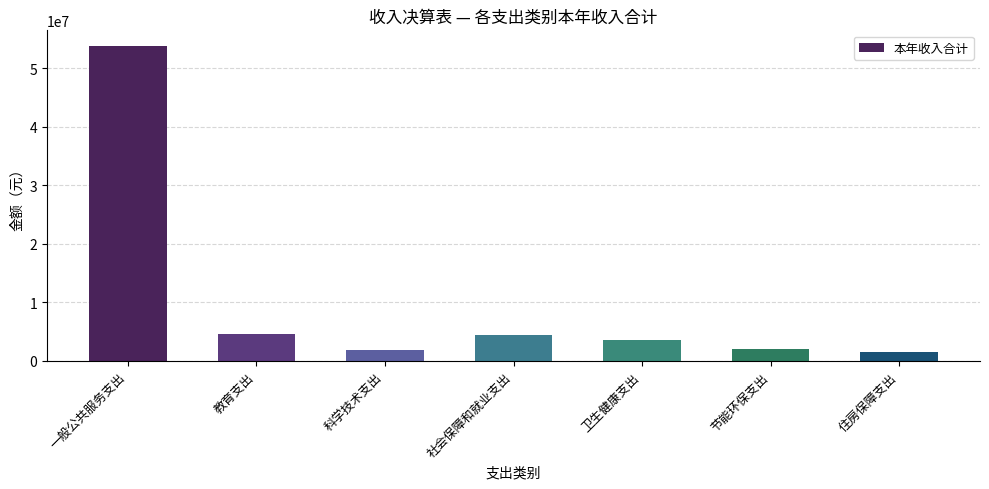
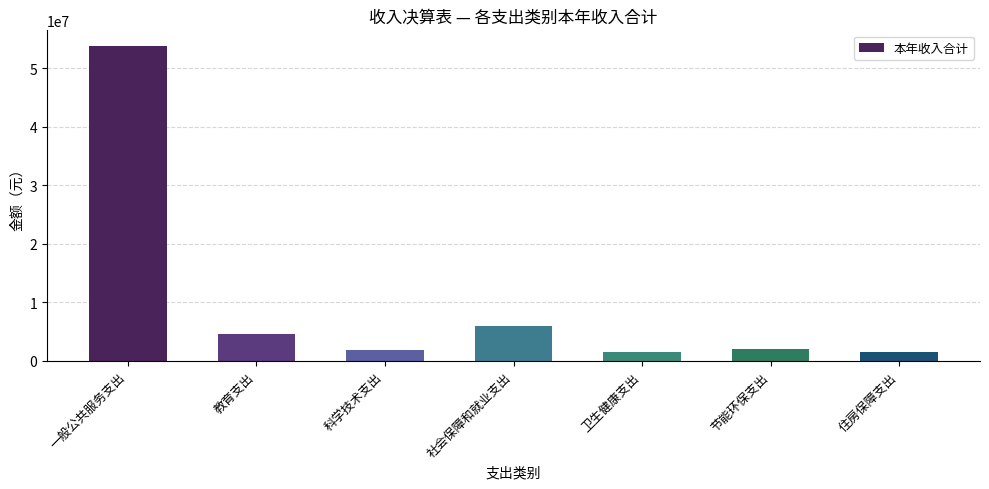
  {
    "一般公共服务支出": 54000000,
    "教育支出": 5000000,
    "科学技术支出": 2000000,
-   "社会保障和就业支出": 4000000,
-   "卫生健康支出": 4000000,
+   "社会保障和就业支出": 6000000,
+   "卫生健康支出": 2000000,
    "节能环保支出": 2000000,
    "住房保障支出": 2000000
  }
